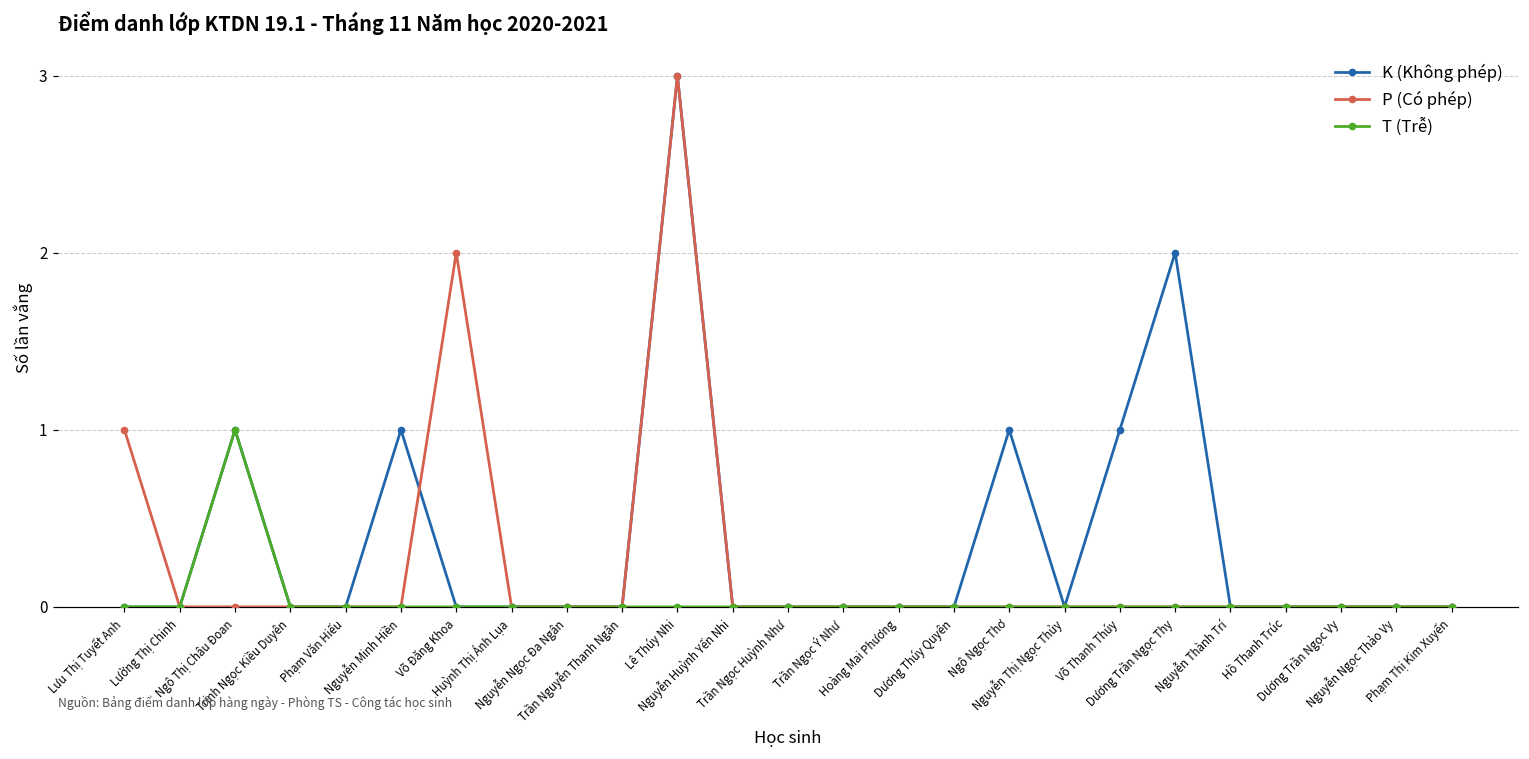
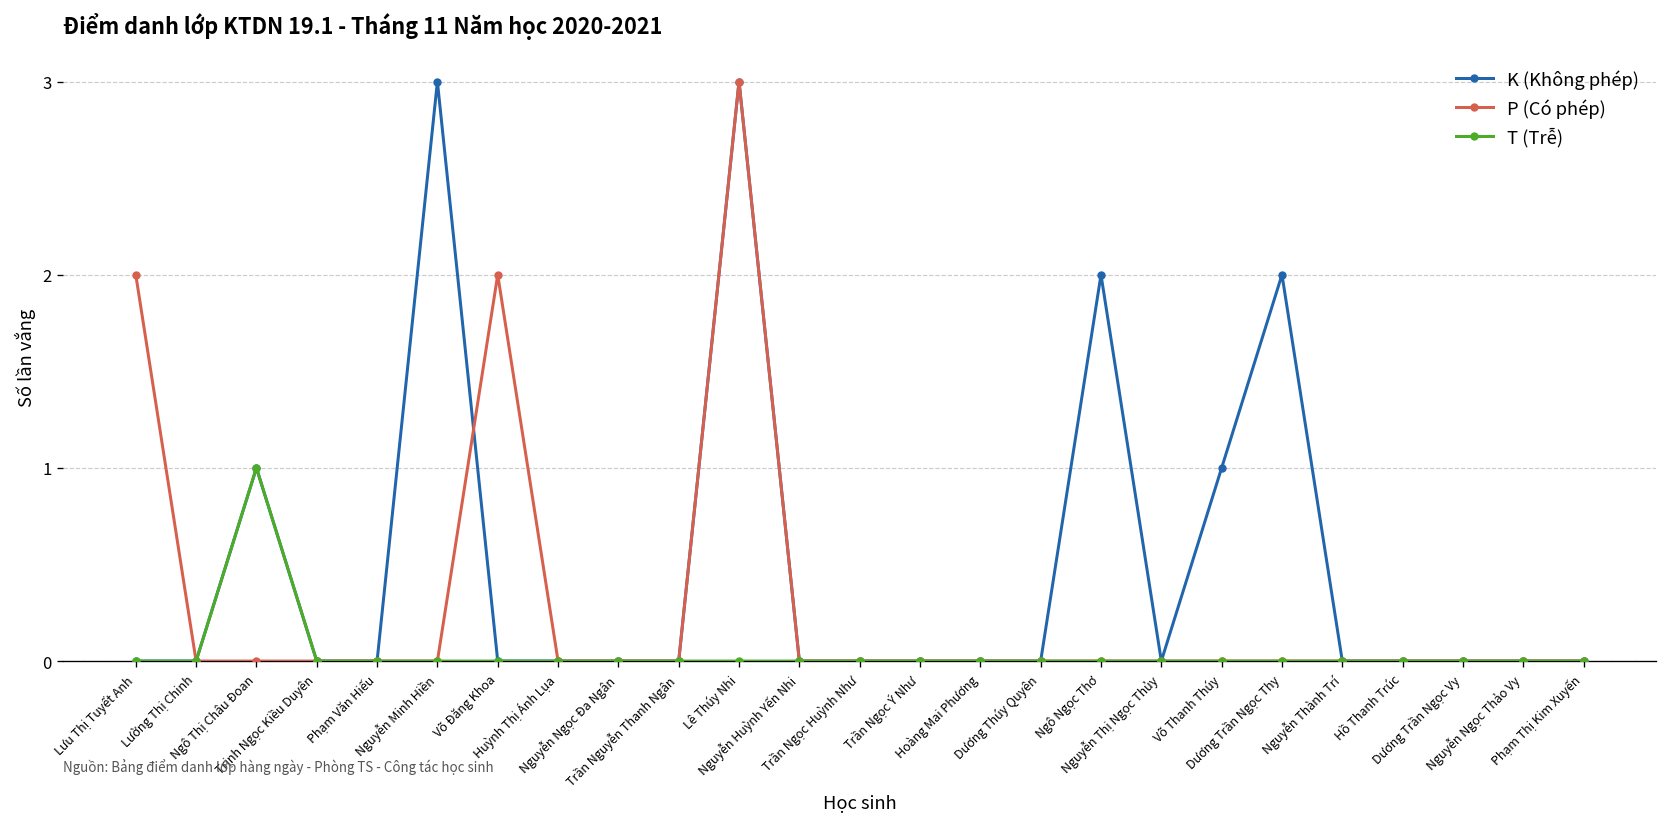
  {
    "K (Không phép)": {
-     "Nguyễn Minh Hiền": 1,
-     "Ngô Ngọc Thơ": 1,
+     "Nguyễn Minh Hiền": 3,
+     "Ngô Ngọc Thơ": 2,
      "Võ Thanh Thúy": 1,
      "Dương Trần Ngọc Thy": 2
    },
    "P (Có phép)": {
-     "Lưu Thị Tuyết Anh": 1,
+     "Lưu Thị Tuyết Anh": 2,
      "Ngô Thị Châu Đoan": 0,
      "Võ Đăng Khoa": 2
    },
    "T (Trễ)": {
      "Lê Thúy Nhi": 0
    }
  }
